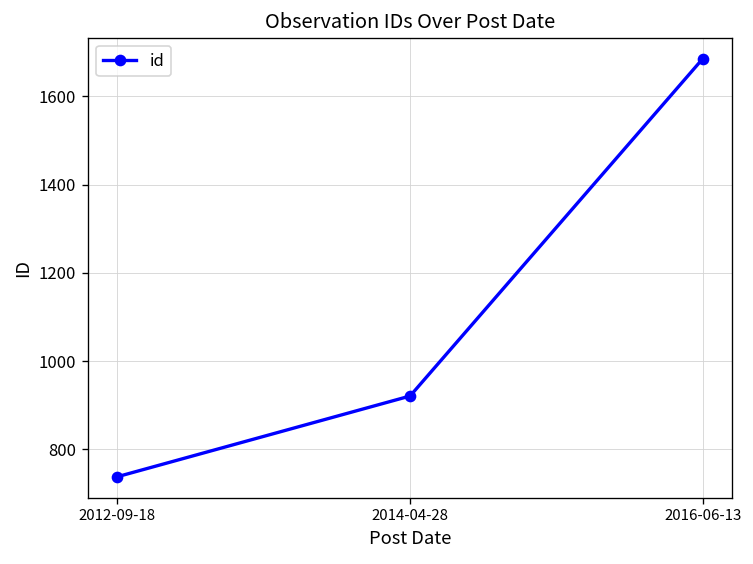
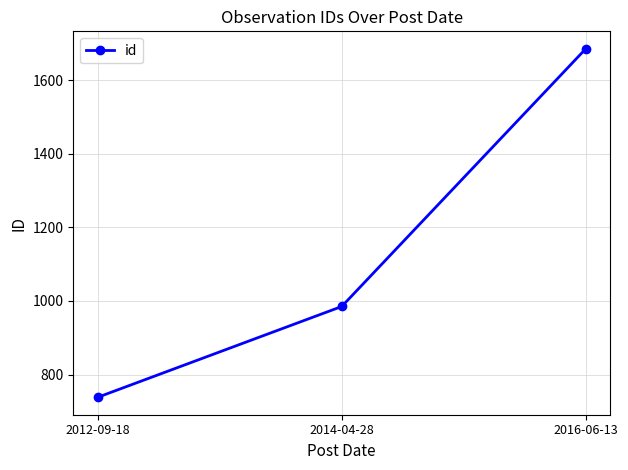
  {
    "2012-09-18": 740,
-   "2014-04-28": 920,
+   "2014-04-28": 990,
    "2016-06-13": 1690
  }
